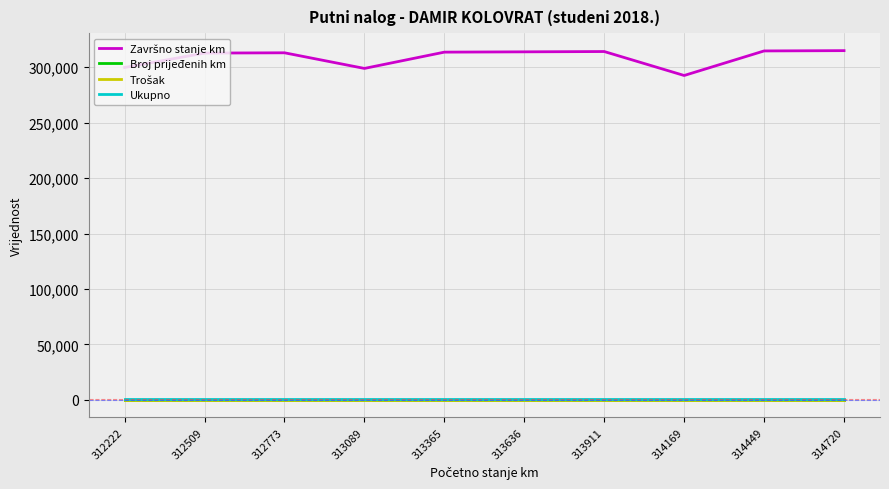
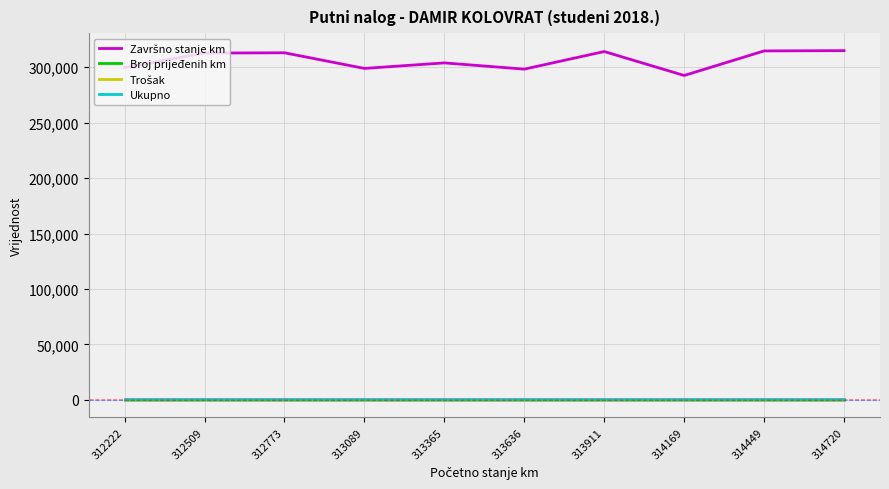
  {
    "Završno stanje km": {
      "312773": "313,000",
      "313089": "299,000",
-     "313365": "314,000",
-     "313636": "314,000",
+     "313365": "304,000",
+     "313636": "298,000",
      "313911": "314,000",
      "314169": "293,000",
      "314449": "315,000",
      "314720": "315,000"
    }
  }
